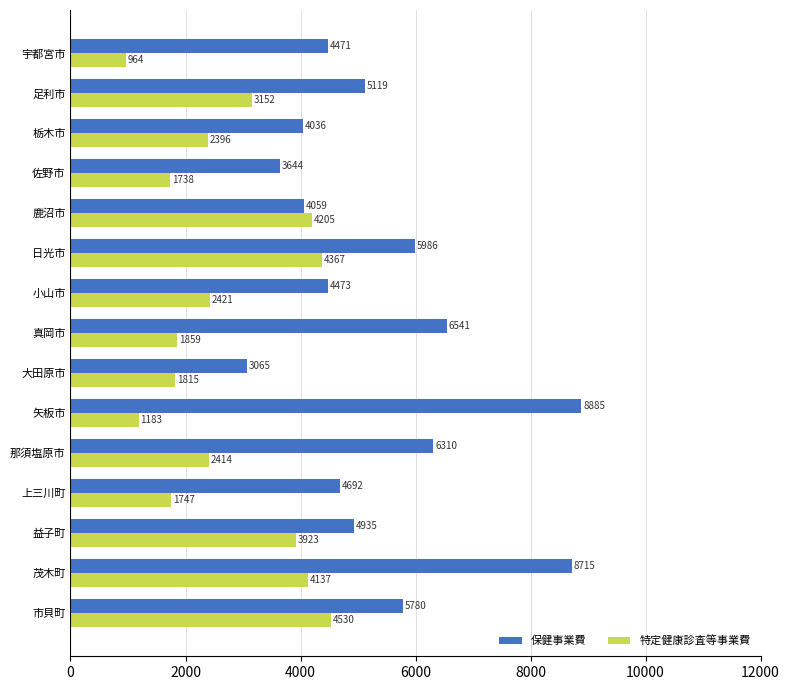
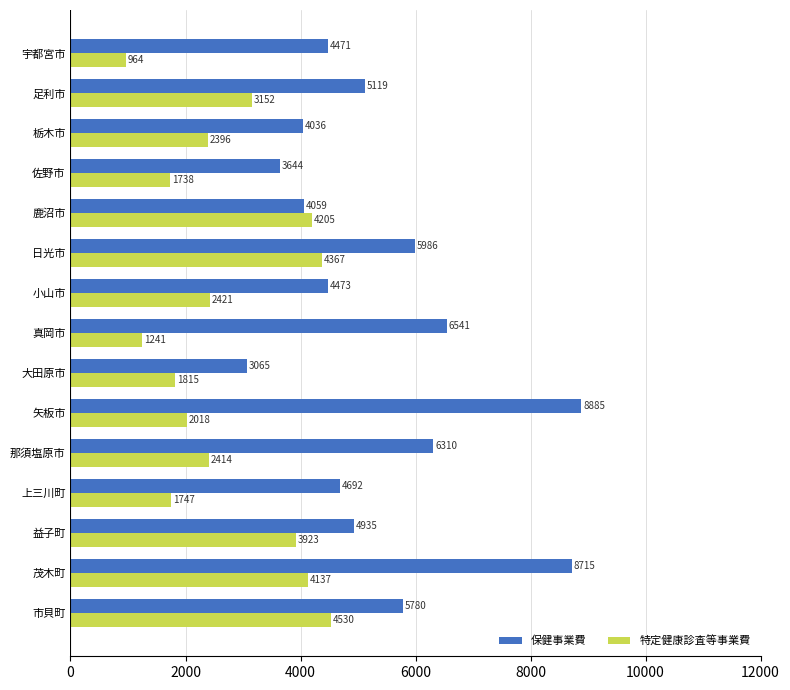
  {
    "保健事業費": {
      "宇都宮市": 4471,
      "足利市": 5119,
      "栃木市": 4036,
      "佐野市": 3644,
      "鹿沼市": 4059,
      "日光市": 5986,
      "小山市": 4473,
      "真岡市": 6541,
      "大田原市": 3065,
      "矢板市": 8885,
      "那須塩原市": 6310,
      "上三川町": 4692,
      "益子町": 4935,
      "茂木町": 8715,
      "市貝町": 5780
    },
    "特定健康診査等事業費": {
      "宇都宮市": 964,
      "足利市": 3152,
      "栃木市": 2396,
      "佐野市": 1738,
      "鹿沼市": 4205,
      "日光市": 4367,
      "小山市": 2421,
-     "真岡市": 1859,
+     "真岡市": 1241,
      "大田原市": 1815,
-     "矢板市": 1183,
+     "矢板市": 2018,
      "那須塩原市": 2414,
      "上三川町": 1747,
      "益子町": 3923,
      "茂木町": 4137,
      "市貝町": 4530
    }
  }
